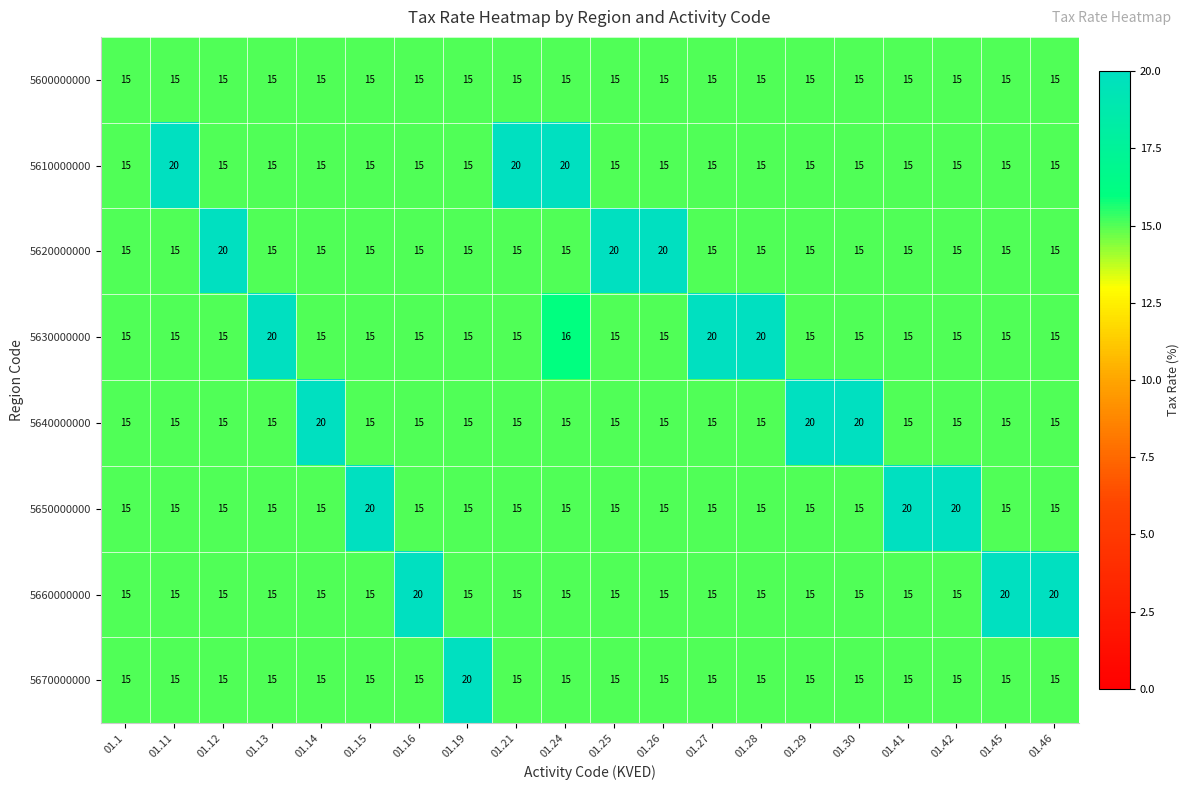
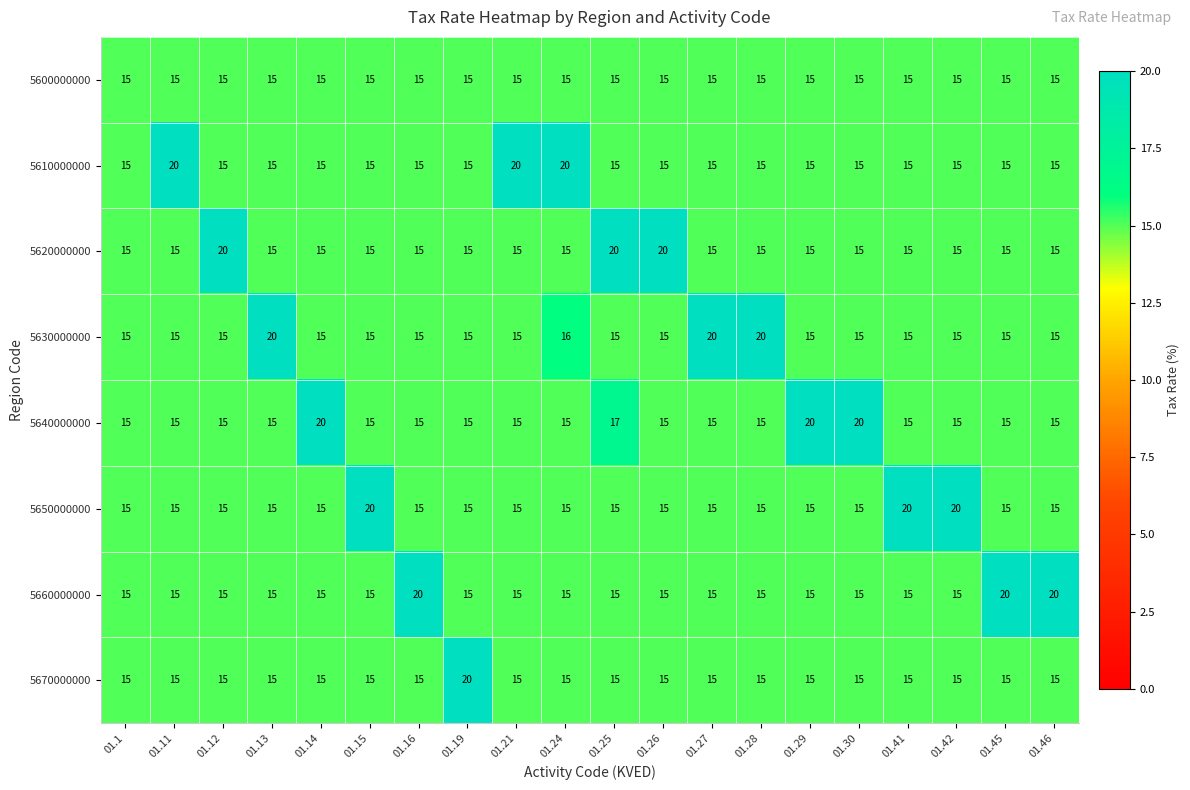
  {
    "5600000000": {
      "01.1": 15,
      "01.11": 15,
      "01.12": 15,
      "01.13": 15,
      "01.14": 15,
      "01.15": 15,
      "01.16": 15,
      "01.19": 15,
      "01.21": 15,
      "01.24": 15,
      "01.25": 15,
      "01.26": 15,
      "01.27": 15,
      "01.28": 15,
      "01.29": 15,
      "01.30": 15,
      "01.41": 15,
      "01.42": 15,
      "01.45": 15,
      "01.46": 15
    },
    "5610000000": {
      "01.1": 15,
      "01.11": 20,
      "01.12": 15,
      "01.13": 15,
      "01.14": 15,
      "01.15": 15,
      "01.16": 15,
      "01.19": 15,
      "01.21": 20,
      "01.24": 20,
      "01.25": 15,
      "01.26": 15,
      "01.27": 15,
      "01.28": 15,
      "01.29": 15,
      "01.30": 15,
      "01.41": 15,
      "01.42": 15,
      "01.45": 15,
      "01.46": 15
    },
    "5620000000": {
      "01.1": 15,
      "01.11": 15,
      "01.12": 20,
      "01.13": 15,
      "01.14": 15,
      "01.15": 15,
      "01.16": 15,
      "01.19": 15,
      "01.21": 15,
      "01.24": 15,
      "01.25": 20,
      "01.26": 20,
      "01.27": 15,
      "01.28": 15,
      "01.29": 15,
      "01.30": 15,
      "01.41": 15,
      "01.42": 15,
      "01.45": 15,
      "01.46": 15
    },
    "5630000000": {
      "01.1": 15,
      "01.11": 15,
      "01.12": 15,
      "01.13": 20,
      "01.14": 15,
      "01.15": 15,
      "01.16": 15,
      "01.19": 15,
      "01.21": 15,
      "01.24": 16,
      "01.25": 15,
      "01.26": 15,
      "01.27": 20,
      "01.28": 20,
      "01.29": 15,
      "01.30": 15,
      "01.41": 15,
      "01.42": 15,
      "01.45": 15,
      "01.46": 15
    },
    "5640000000": {
      "01.1": 15,
      "01.11": 15,
      "01.12": 15,
      "01.13": 15,
      "01.14": 20,
      "01.15": 15,
      "01.16": 15,
      "01.19": 15,
      "01.21": 15,
      "01.24": 15,
-     "01.25": 15,
+     "01.25": 17,
      "01.26": 15,
      "01.27": 15,
      "01.28": 15,
      "01.29": 20,
      "01.30": 20,
      "01.41": 15,
      "01.42": 15,
      "01.45": 15,
      "01.46": 15
    },
    "5650000000": {
      "01.1": 15,
      "01.11": 15,
      "01.12": 15,
      "01.13": 15,
      "01.14": 15,
      "01.15": 20,
      "01.16": 15,
      "01.19": 15,
      "01.21": 15,
      "01.24": 15,
      "01.25": 15,
      "01.26": 15,
      "01.27": 15,
      "01.28": 15,
      "01.29": 15,
      "01.30": 15,
      "01.41": 20,
      "01.42": 20,
      "01.45": 15,
      "01.46": 15
    },
    "5660000000": {
      "01.1": 15,
      "01.11": 15,
      "01.12": 15,
      "01.13": 15,
      "01.14": 15,
      "01.15": 15,
      "01.16": 20,
      "01.19": 15,
      "01.21": 15,
      "01.24": 15,
      "01.25": 15,
      "01.26": 15,
      "01.27": 15,
      "01.28": 15,
      "01.29": 15,
      "01.30": 15,
      "01.41": 15,
      "01.42": 15,
      "01.45": 20,
      "01.46": 20
    },
    "5670000000": {
      "01.1": 15,
      "01.11": 15,
      "01.12": 15,
      "01.13": 15,
      "01.14": 15,
      "01.15": 15,
      "01.16": 15,
      "01.19": 20,
      "01.21": 15,
      "01.24": 15,
      "01.25": 15,
      "01.26": 15,
      "01.27": 15,
      "01.28": 15,
      "01.29": 15,
      "01.30": 15,
      "01.41": 15,
      "01.42": 15,
      "01.45": 15,
      "01.46": 15
    }
  }
